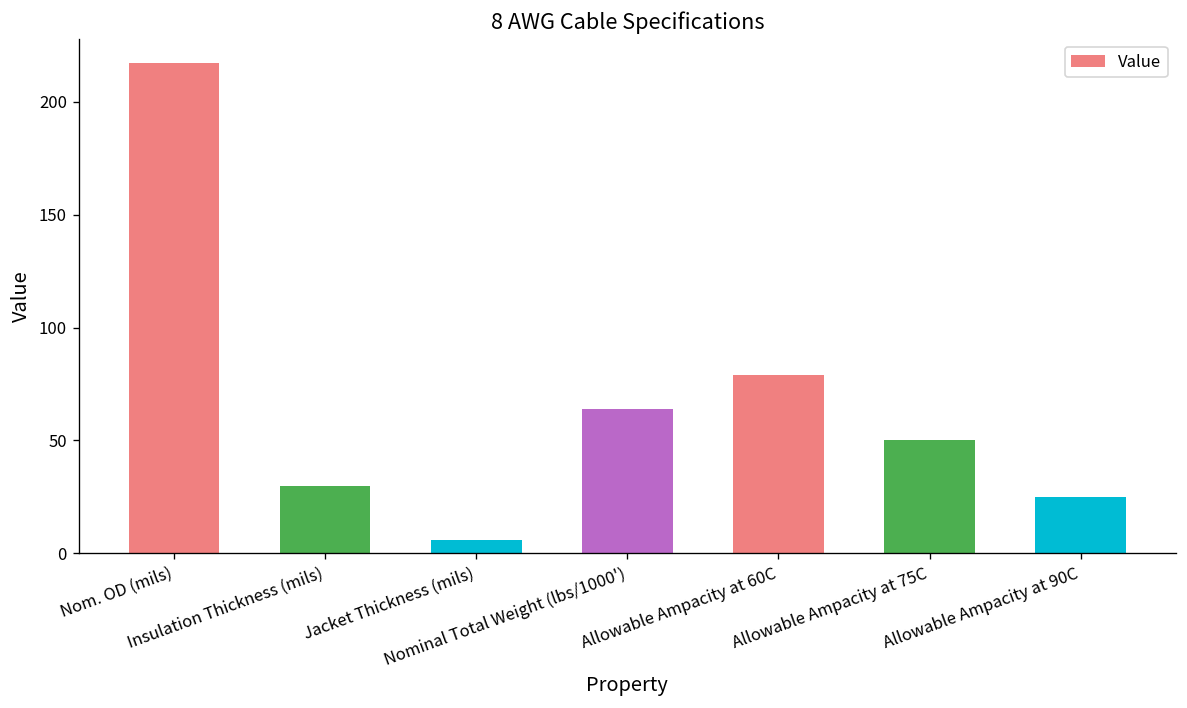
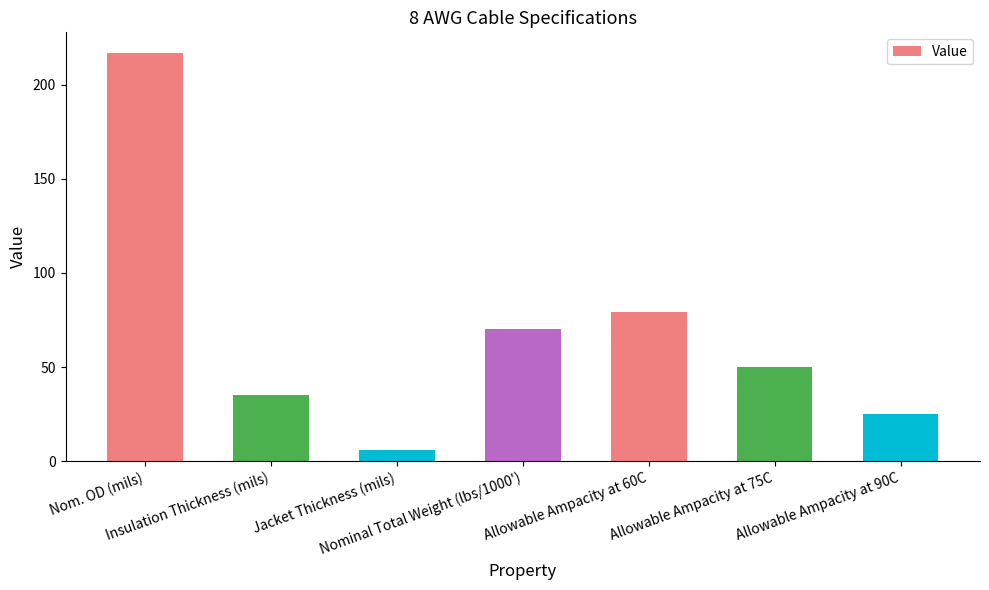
  {
    "Nom. OD (mils)": 217,
-   "Insulation Thickness (mils)": 30,
+   "Insulation Thickness (mils)": 35,
    "Jacket Thickness (mils)": 6,
-   "Nominal Total Weight (lbs/1000')": 64,
+   "Nominal Total Weight (lbs/1000')": 70,
    "Allowable Ampacity at 60C": 79,
    "Allowable Ampacity at 75C": 50,
    "Allowable Ampacity at 90C": 25
  }
